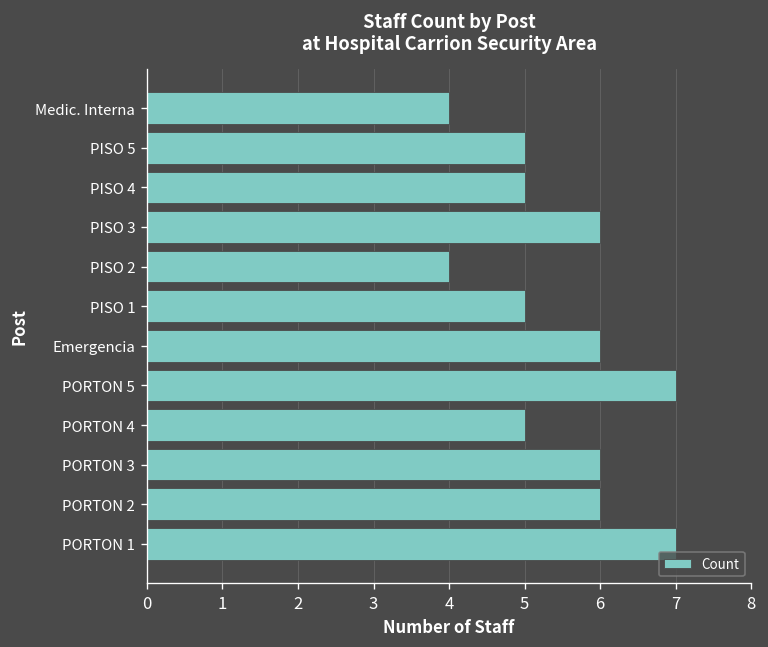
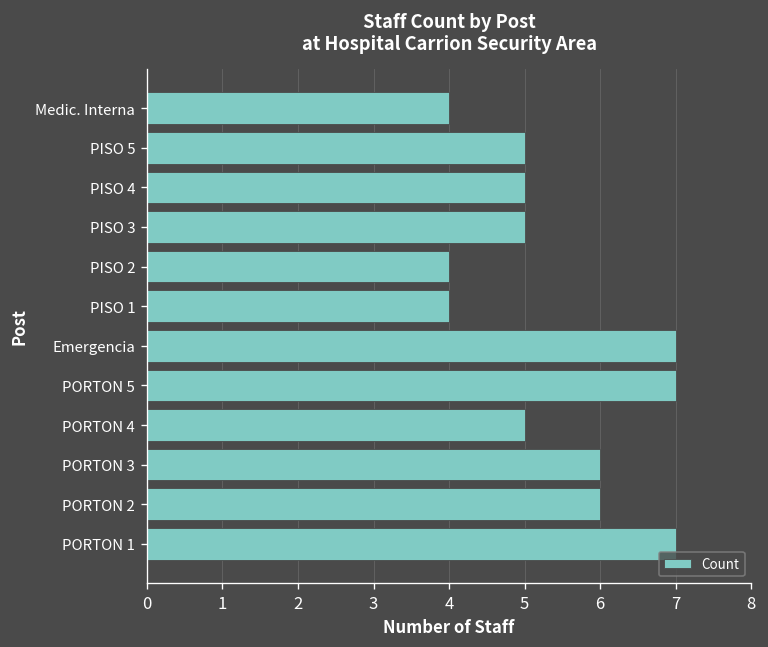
  {
    "Medic. Interna": 4,
    "PISO 5": 5,
    "PISO 4": 5,
-   "PISO 3": 6,
+   "PISO 3": 5,
    "PISO 2": 4,
-   "PISO 1": 5,
-   "Emergencia": 6,
+   "PISO 1": 4,
+   "Emergencia": 7,
    "PORTON 5": 7,
    "PORTON 4": 5,
    "PORTON 3": 6,
    "PORTON 2": 6,
    "PORTON 1": 7
  }
